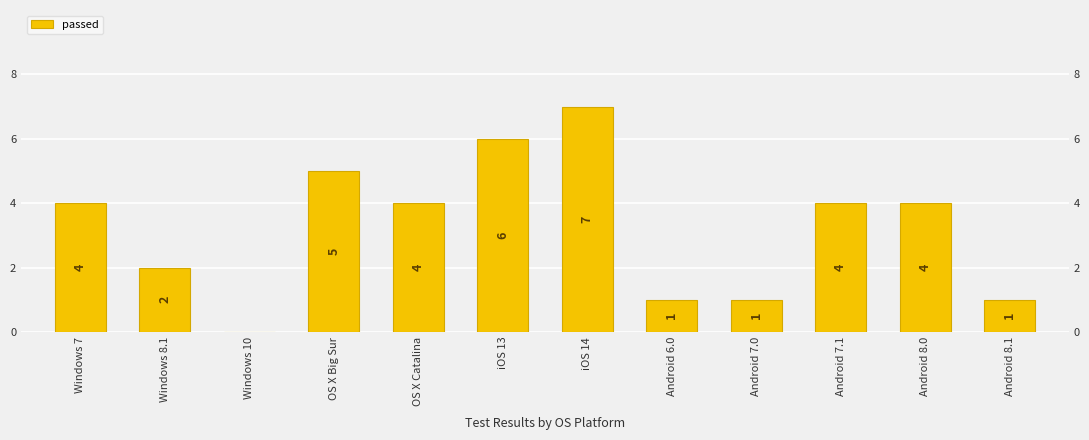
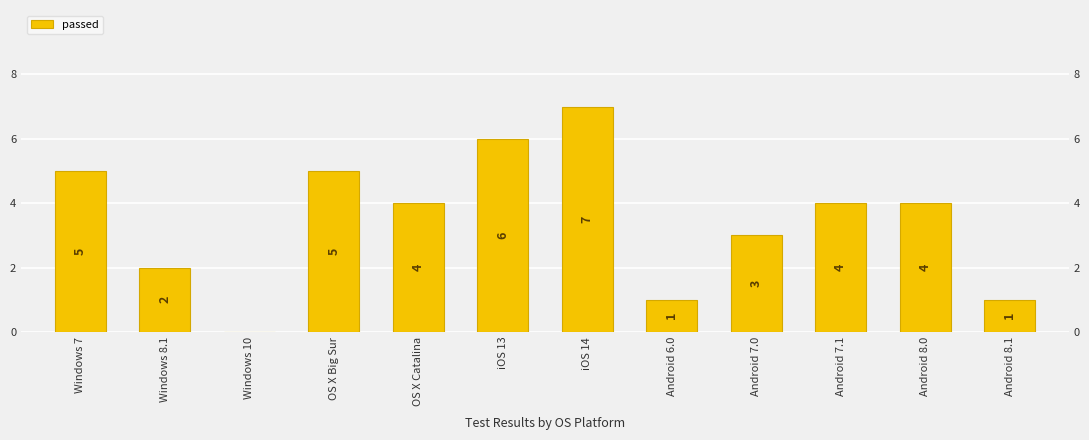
  {
-   "Windows 7": 4,
+   "Windows 7": 5,
    "Windows 8.1": 2,
    "OS X Big Sur": 5,
    "OS X Catalina": 4,
    "iOS 13": 6,
    "iOS 14": 7,
    "Android 6.0": 1,
-   "Android 7.0": 1,
+   "Android 7.0": 3,
    "Android 7.1": 4,
    "Android 8.0": 4,
    "Android 8.1": 1
  }
